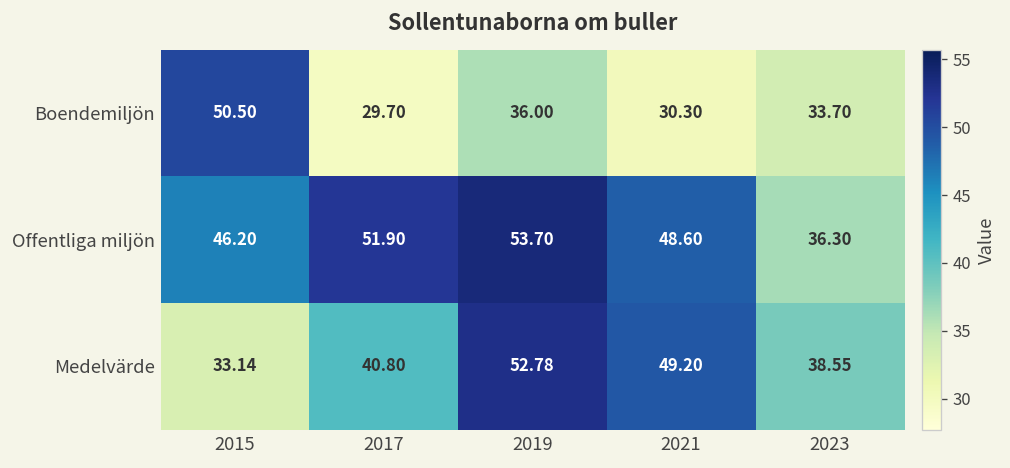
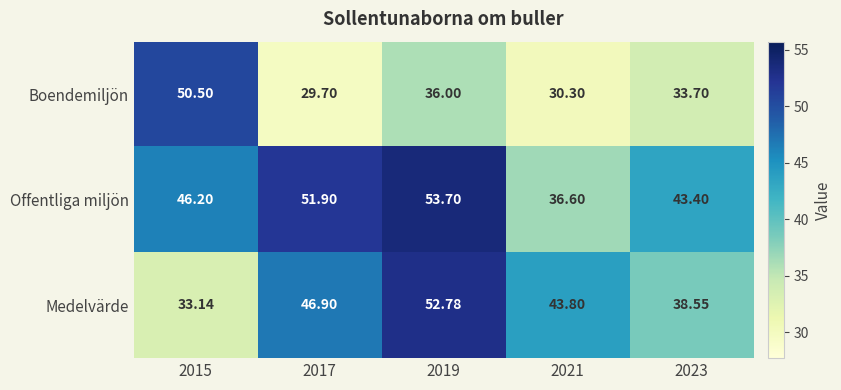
  {
    "Boendemiljön": {
      "2015": 50.50,
      "2017": 29.70,
      "2019": 36.00,
      "2021": 30.30,
      "2023": 33.70
    },
    "Offentliga miljön": {
      "2015": 46.20,
      "2017": 51.90,
      "2019": 53.70,
-     "2021": 48.60,
-     "2023": 36.30
+     "2021": 36.60,
+     "2023": 43.40
    },
    "Medelvärde": {
      "2015": 33.14,
-     "2017": 40.80,
+     "2017": 46.90,
      "2019": 52.78,
-     "2021": 49.20,
+     "2021": 43.80,
      "2023": 38.55
    }
  }
